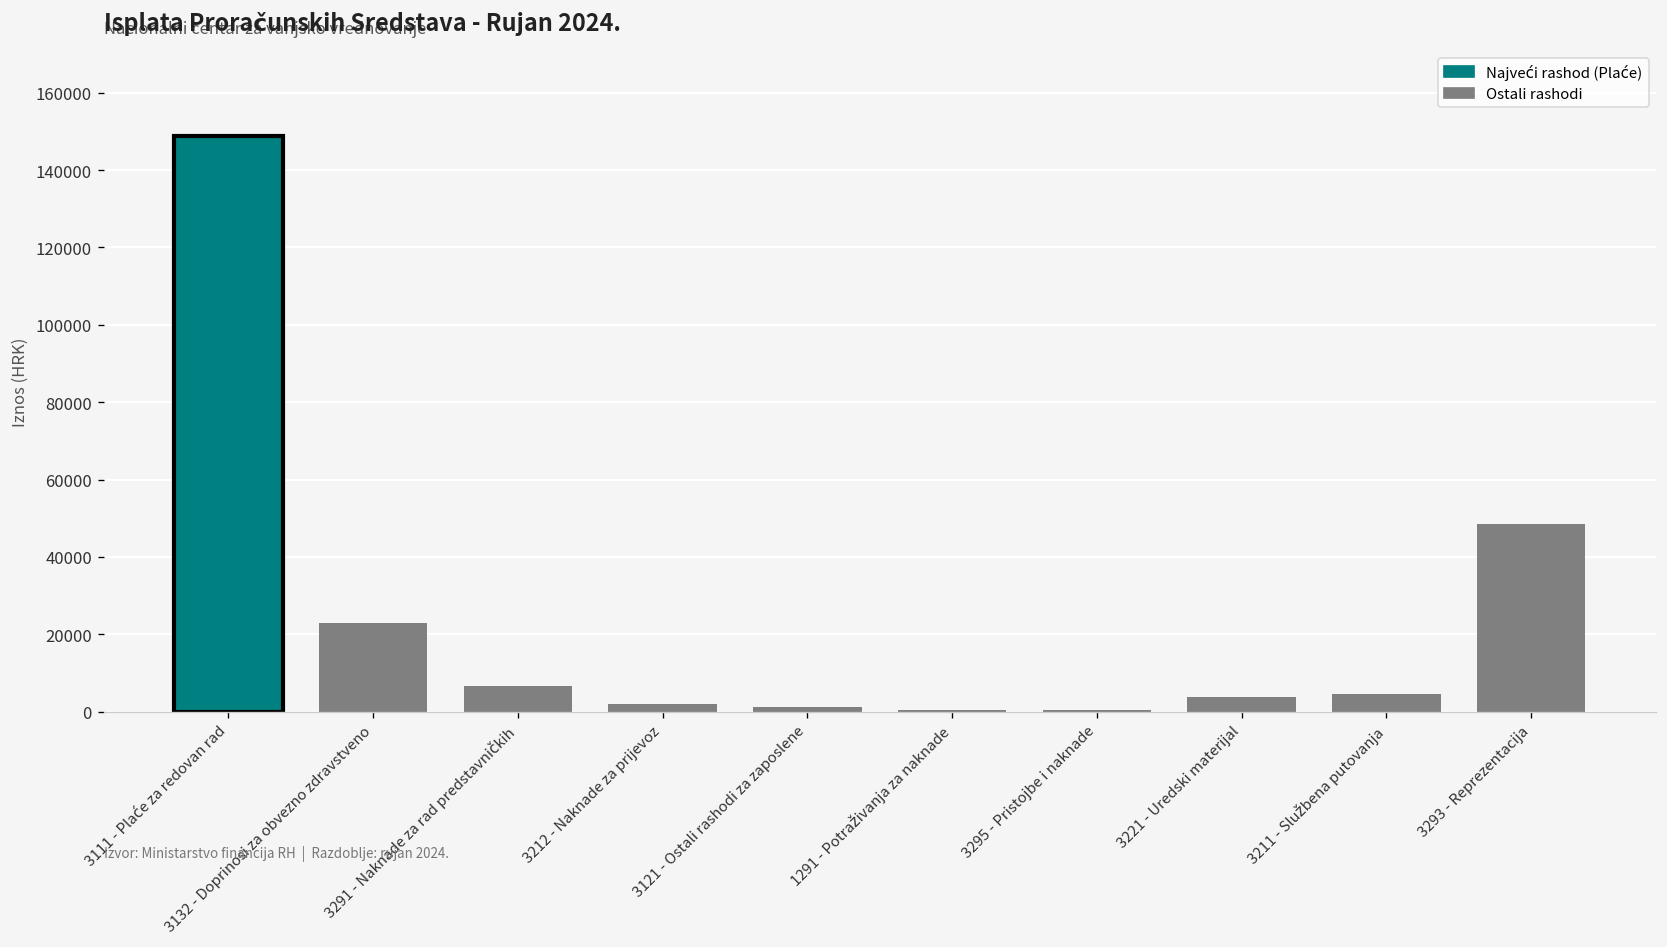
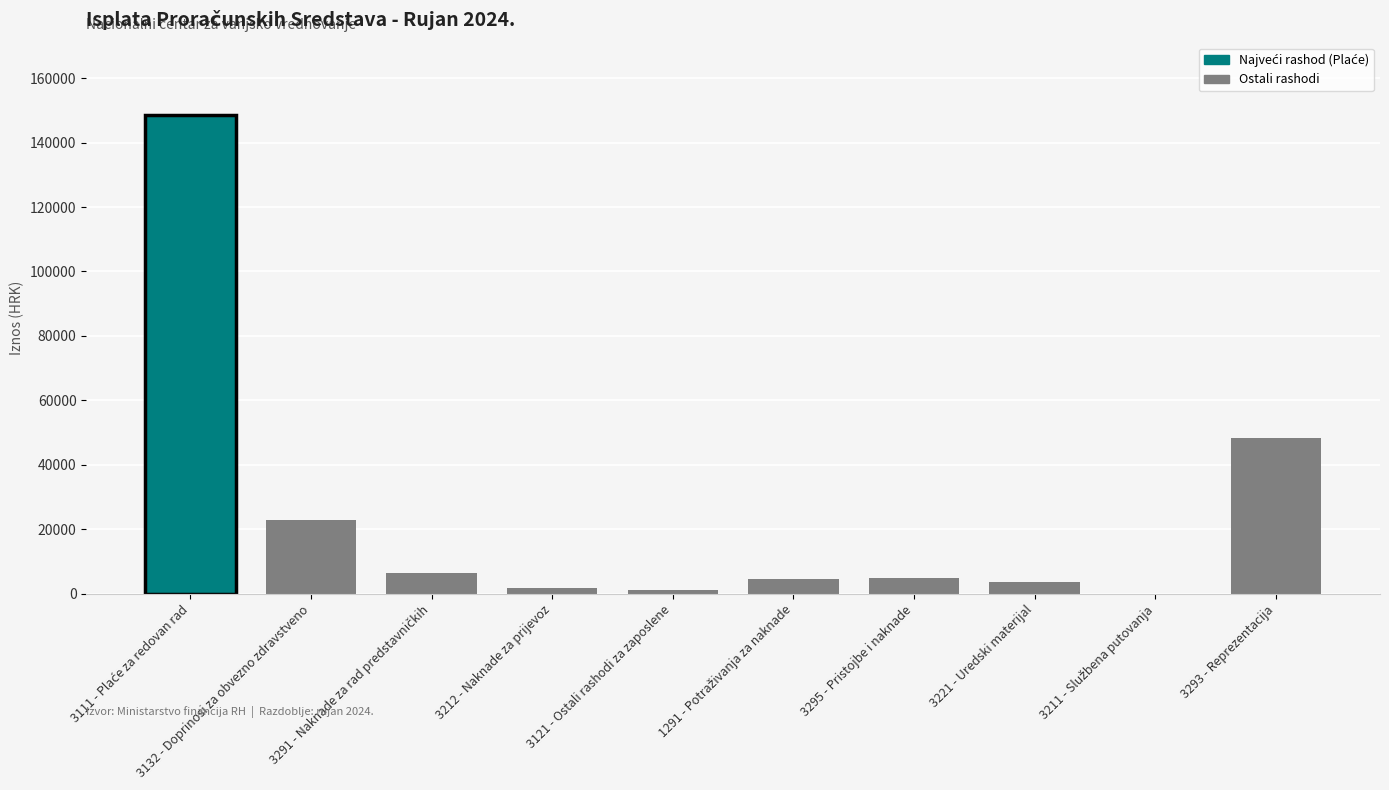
  {
    "3111 - Plaće za redovan rad": 149000,
    "3132 - Doprinosi za obvezno zdravstveno": 23000,
    "3291 - Naknade za rad predstavničkih": 7000,
    "3212 - Naknade za prijevoz": 2000,
    "3121 - Ostali rashodi za zaposlene": 1000,
-   "1291 - Potraživanja za naknade": 0,
-   "3295 - Pristojbe i naknade": 0,
+   "1291 - Potraživanja za naknade": 5000,
+   "3295 - Pristojbe i naknade": 5000,
    "3221 - Uredski materijal": 4000,
-   "3211 - Službena putovanja": 5000,
+   "3211 - Službena putovanja": 0,
    "3293 - Reprezentacija": 48000
  }
